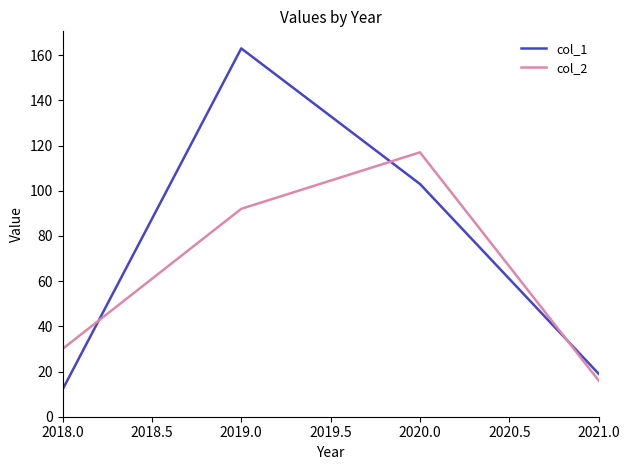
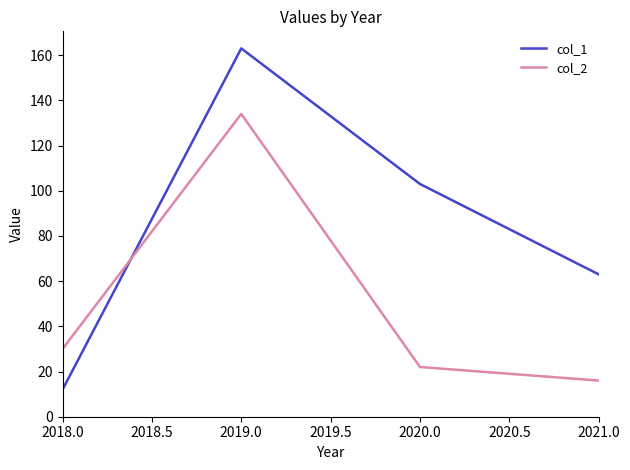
  {
    "col_1": {
      "2018.0": 12,
      "2019.0": 163,
      "2020.0": 103,
-     "2021.0": 19
+     "2021.0": 63
    },
    "col_2": {
      "2018.0": 30,
-     "2019.0": 92,
-     "2020.0": 117,
+     "2019.0": 134,
+     "2020.0": 22,
      "2021.0": 16
    }
  }
